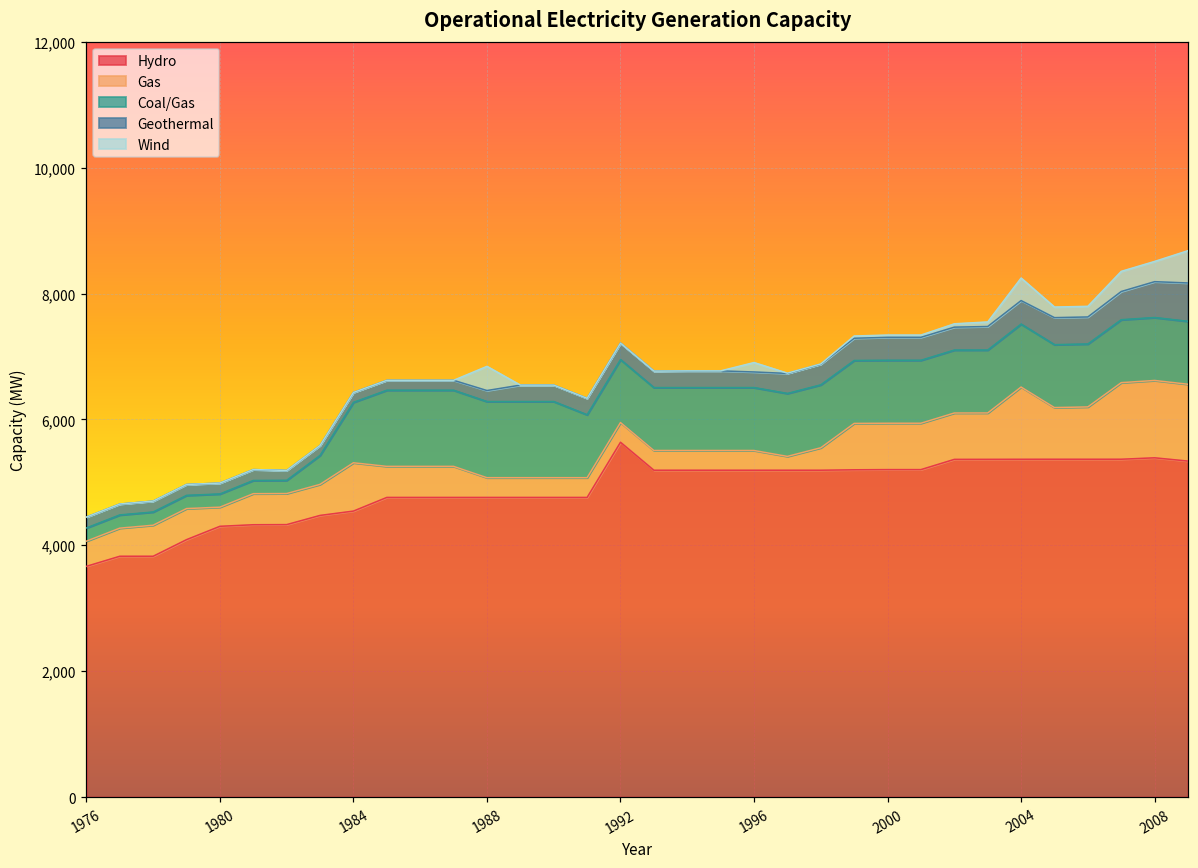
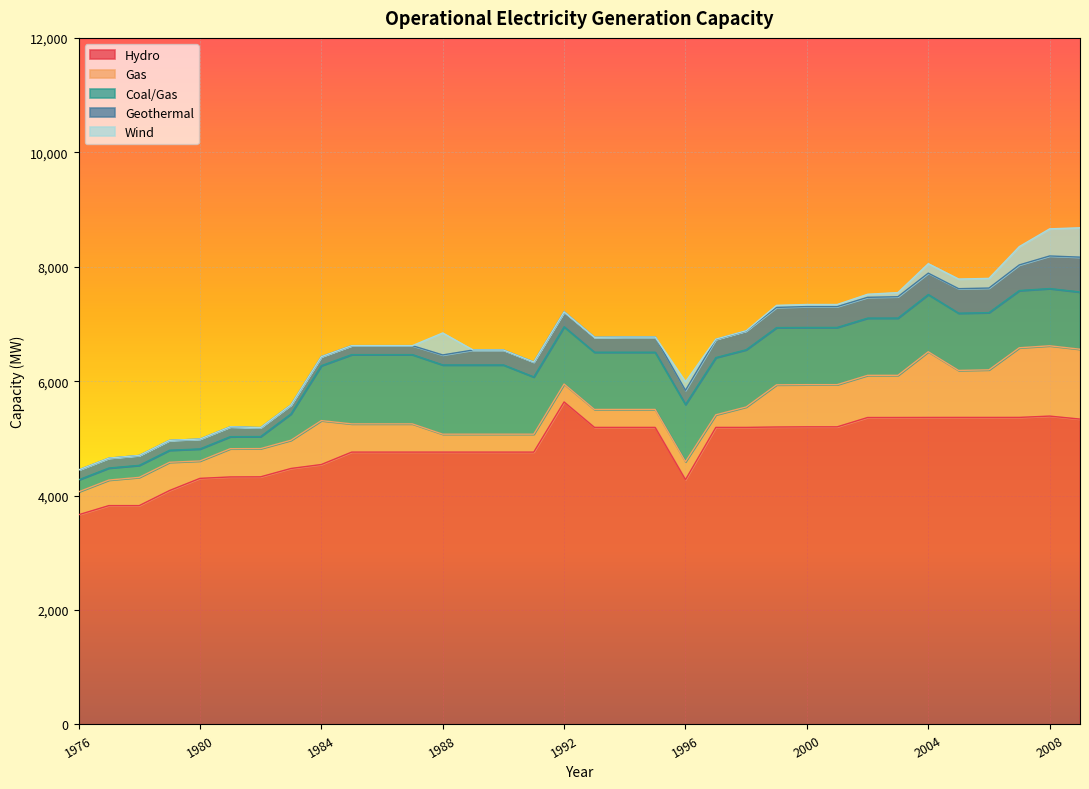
  {
    "Hydro": {
      "1976": "3,700",
      "1980": "4,300",
      "1984": "4,500",
      "1988": "4,800",
      "1992": "5,600",
-     "1996": "5,200",
+     "1996": "4,300",
      "2000": "5,200",
      "2004": "5,400",
      "2008": "5,400"
    },
    "Gas": {
      "1976": "400",
      "1980": "300",
      "1984": "800",
      "1988": "300",
      "1992": "300",
      "1996": "300",
      "2000": "700",
      "2004": "1,100",
      "2008": "1,200"
    },
    "Wind": {
      "1988": "400",
      "1996": "100",
-     "2004": "400",
-     "2008": "300"
+     "2004": "200",
+     "2008": "500"
    }
  }
